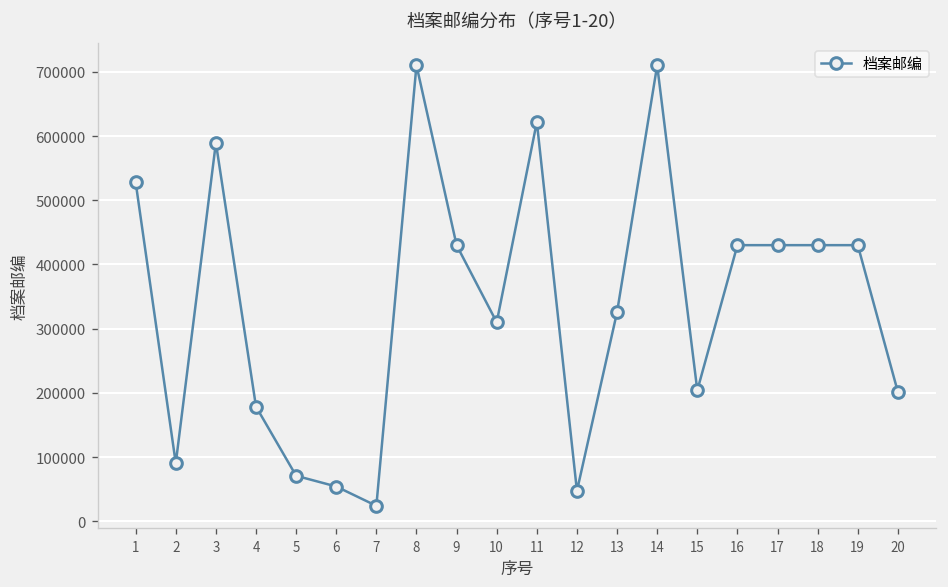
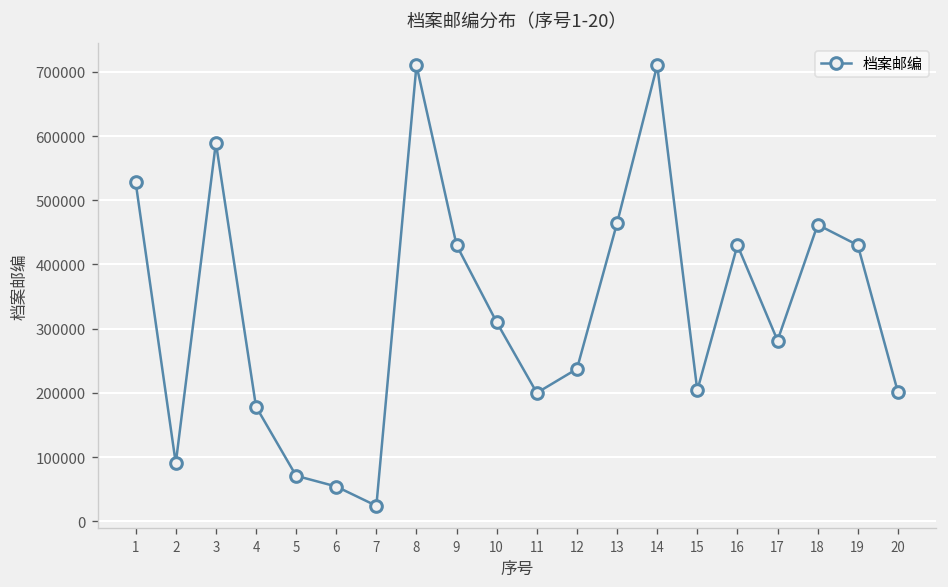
  {
    "1": 530000,
    "2": 90000,
    "3": 590000,
    "4": 180000,
    "5": 70000,
    "6": 50000,
    "7": 20000,
    "8": 710000,
    "9": 430000,
    "10": 310000,
-   "11": 620000,
-   "12": 50000,
-   "13": 330000,
+   "11": 200000,
+   "12": 240000,
+   "13": 460000,
    "14": 710000,
    "15": 200000,
    "16": 430000,
-   "17": 430000,
-   "18": 430000,
+   "17": 280000,
+   "18": 460000,
    "19": 430000,
    "20": 200000
  }
